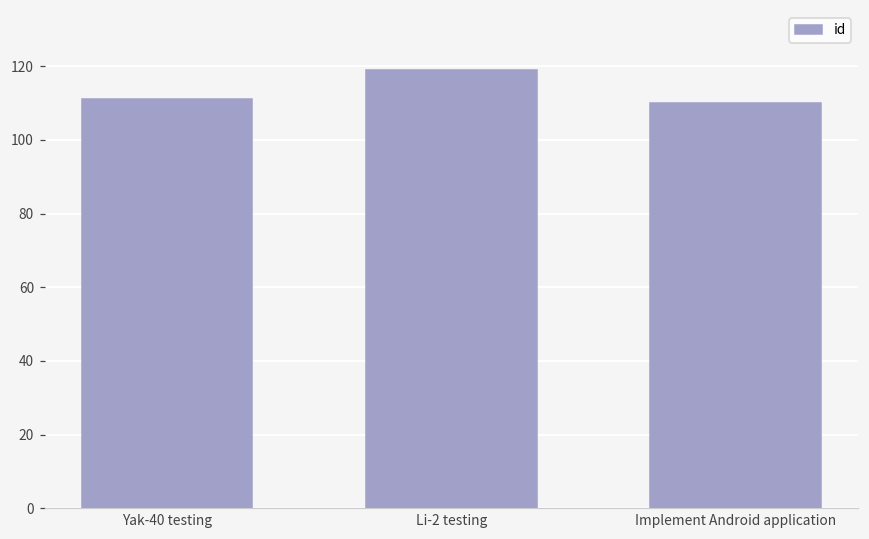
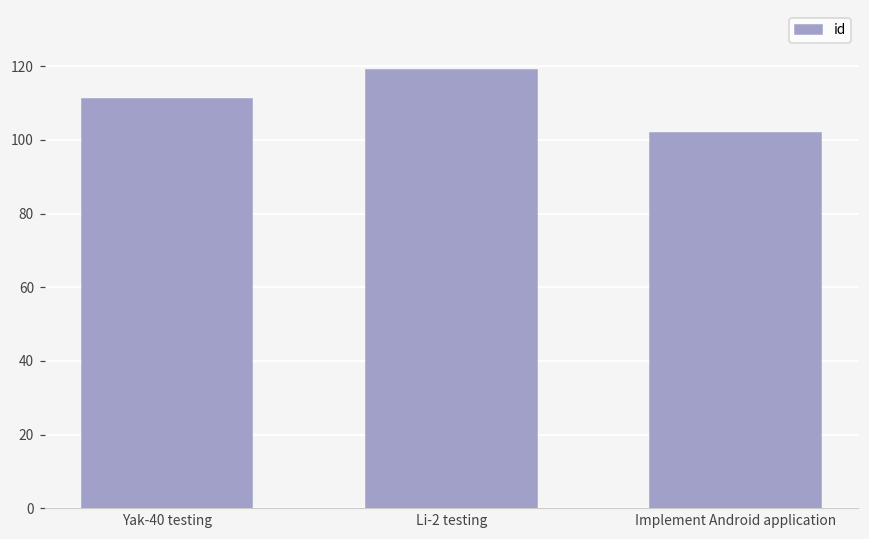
  {
    "Yak-40 testing": 111,
    "Li-2 testing": 119,
-   "Implement Android application": 110
+   "Implement Android application": 102
  }
